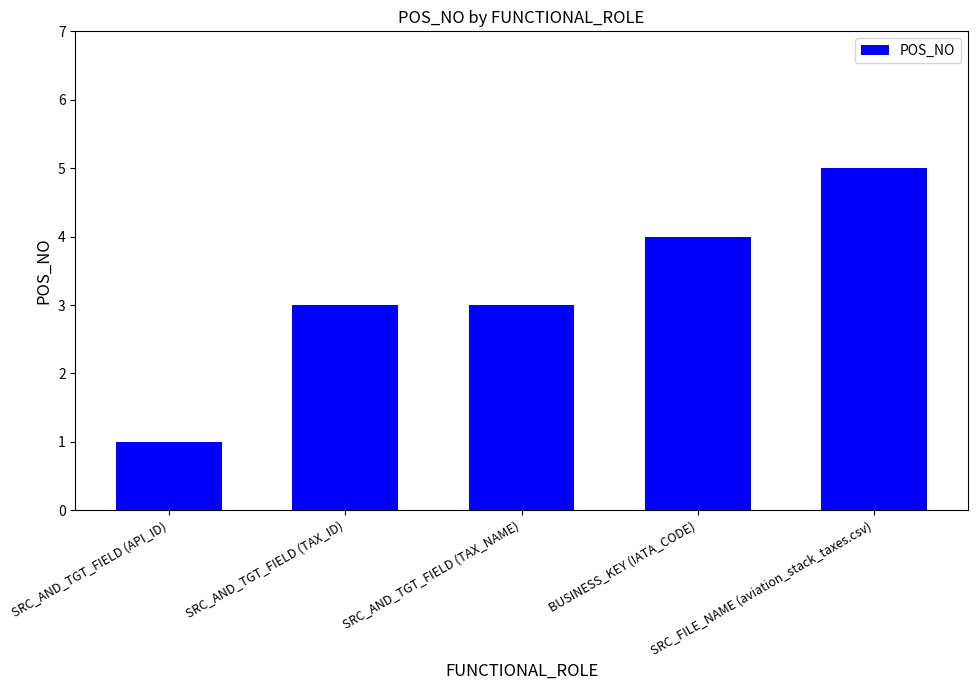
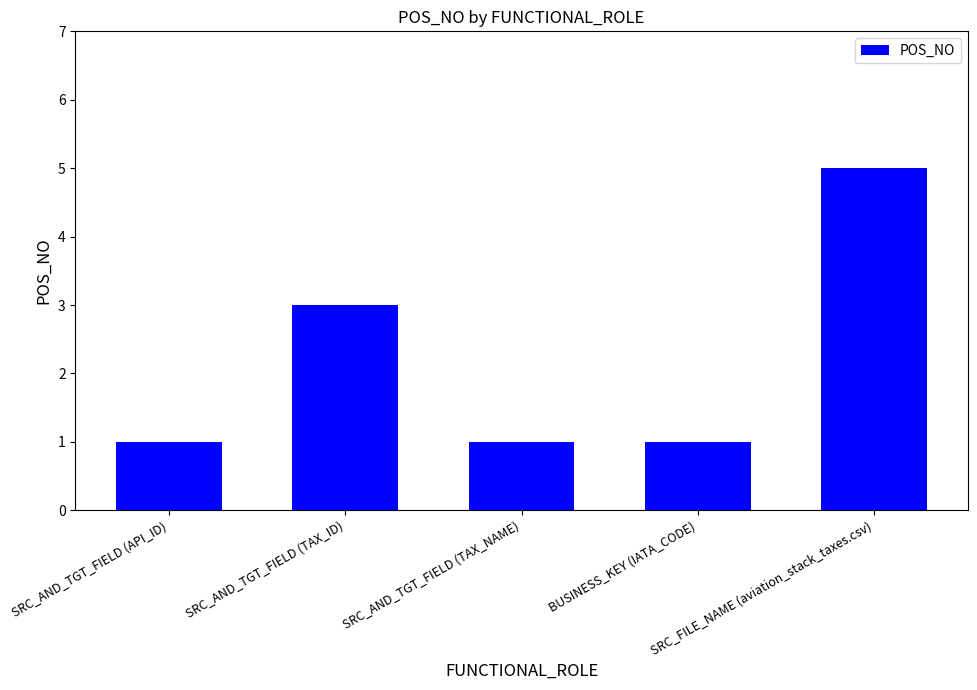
  {
    "SRC_AND_TGT_FIELD (API_ID)": 1,
    "SRC_AND_TGT_FIELD (TAX_ID)": 3,
-   "SRC_AND_TGT_FIELD (TAX_NAME)": 3,
-   "BUSINESS_KEY (IATA_CODE)": 4,
+   "SRC_AND_TGT_FIELD (TAX_NAME)": 1,
+   "BUSINESS_KEY (IATA_CODE)": 1,
    "SRC_FILE_NAME (aviation_stack_taxes.csv)": 5
  }
